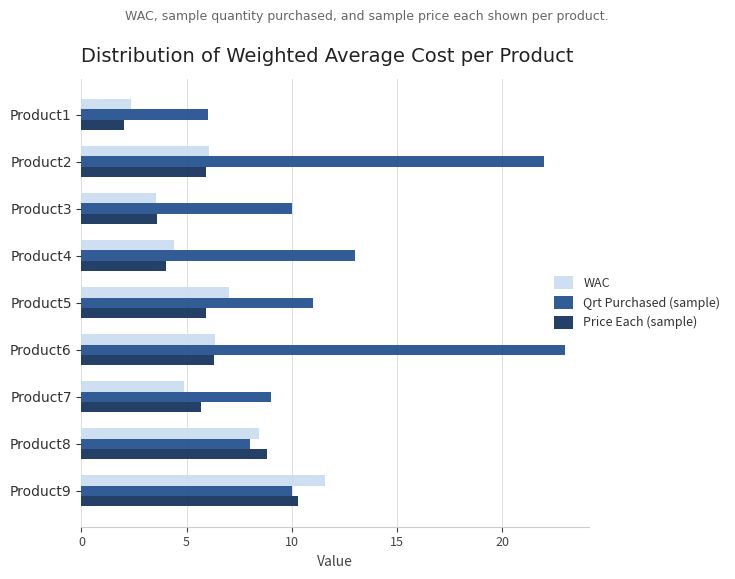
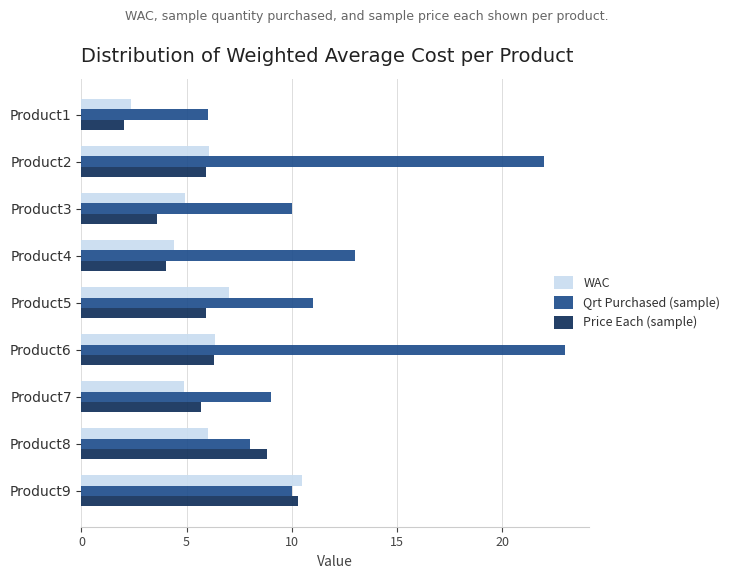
  {
    "WAC": {
      "Product1": 2.4,
      "Product2": 6.1,
-     "Product3": 3.5,
+     "Product3": 4.9,
      "Product4": 4.4,
      "Product5": 7.0,
      "Product6": 6.4,
      "Product7": 4.9,
-     "Product8": 8.4,
-     "Product9": 11.6
+     "Product8": 6.0,
+     "Product9": 10.5
    }
  }
